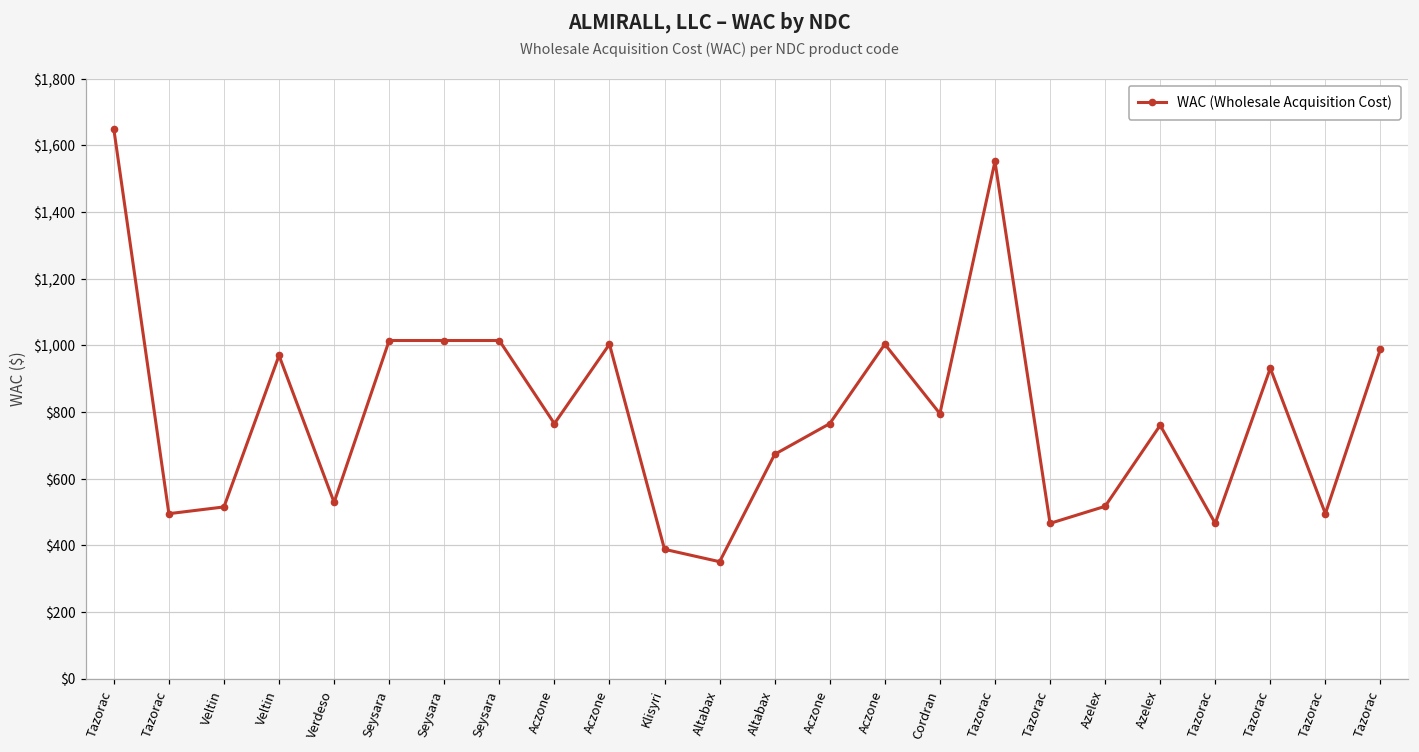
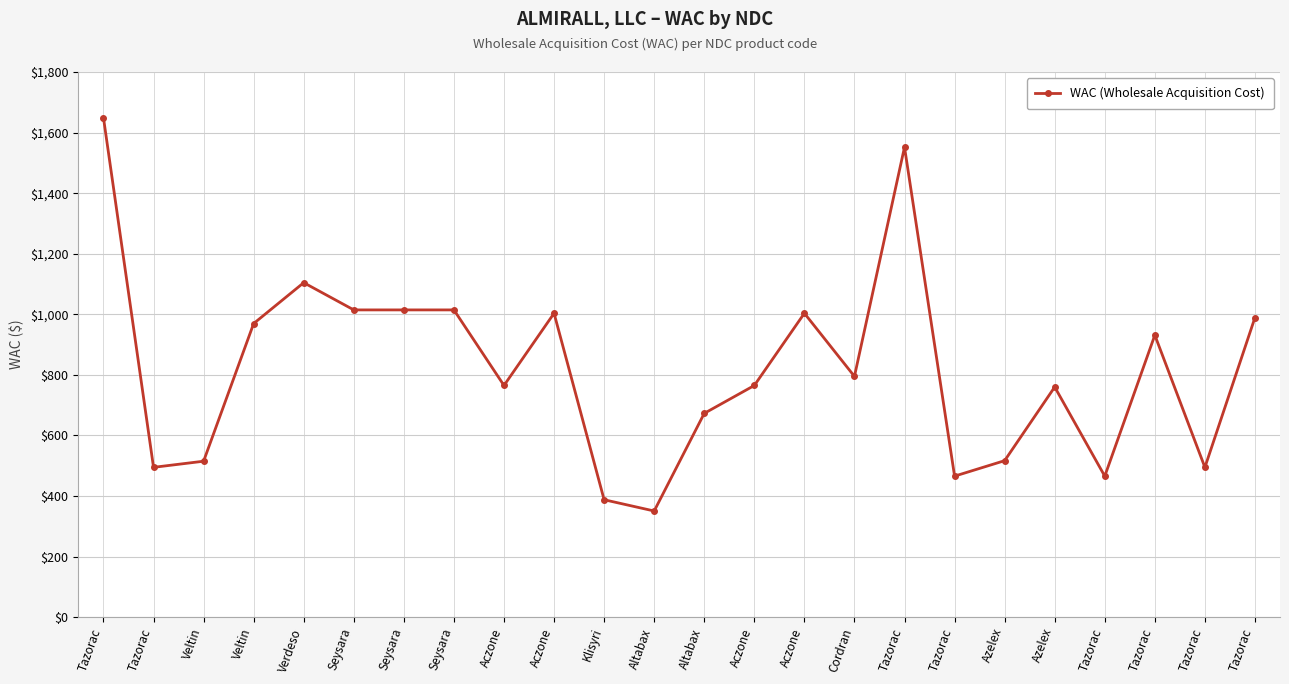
  {
-   "Verdeso": "$530",
+   "Verdeso": "$1,100",
    "Klisyri": "$390",
    "Cordran": "$800"
  }
